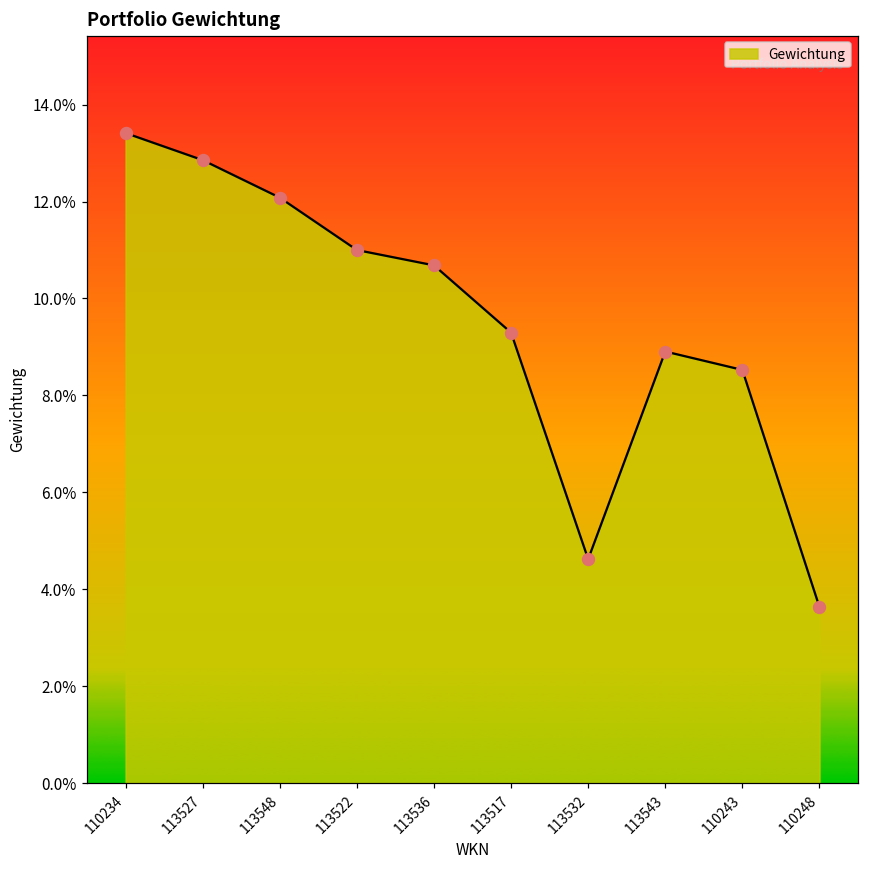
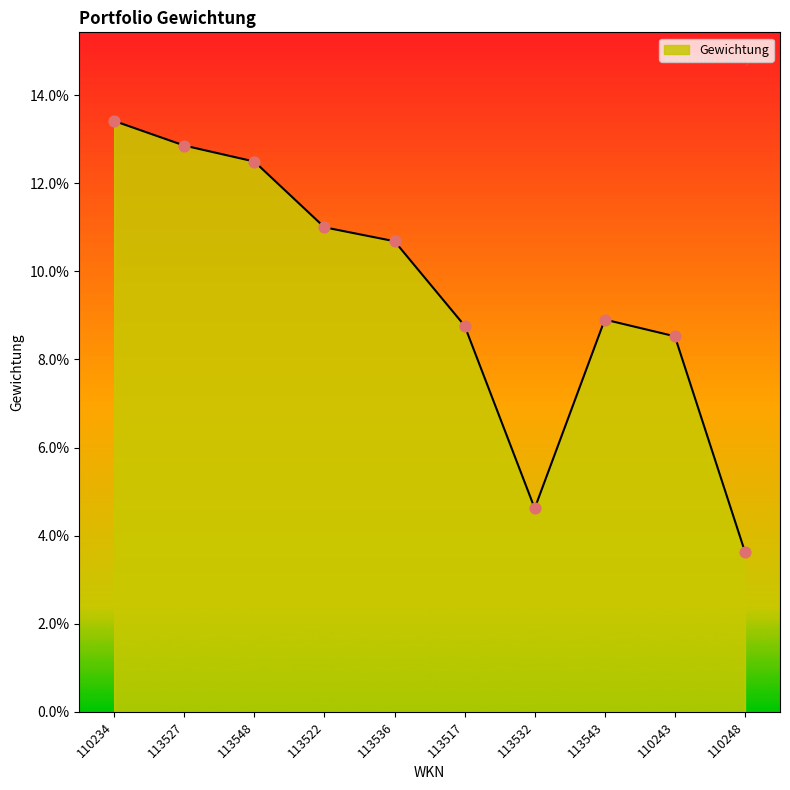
  {
    "110234": "13.4%",
    "113527": "12.9%",
-   "113548": "12.1%",
+   "113548": "12.5%",
    "113522": "11.0%",
    "113536": "10.7%",
-   "113517": "9.3%",
+   "113517": "8.8%",
    "113532": "4.6%",
    "113543": "8.9%",
    "110243": "8.5%",
    "110248": "3.6%"
  }
